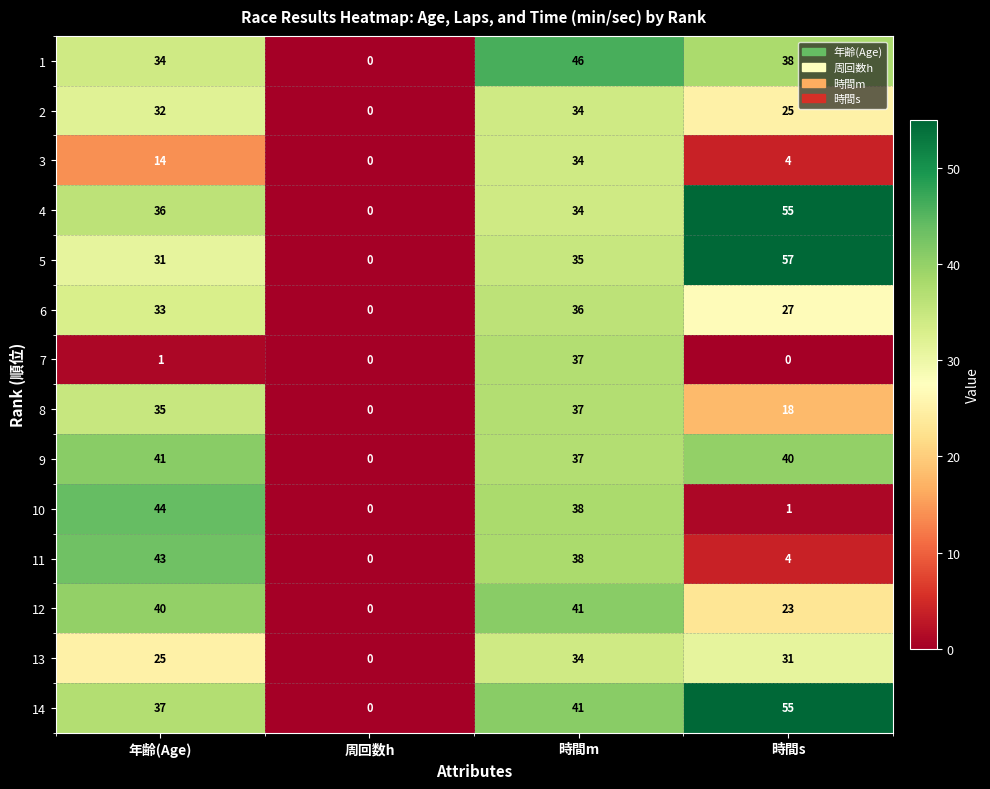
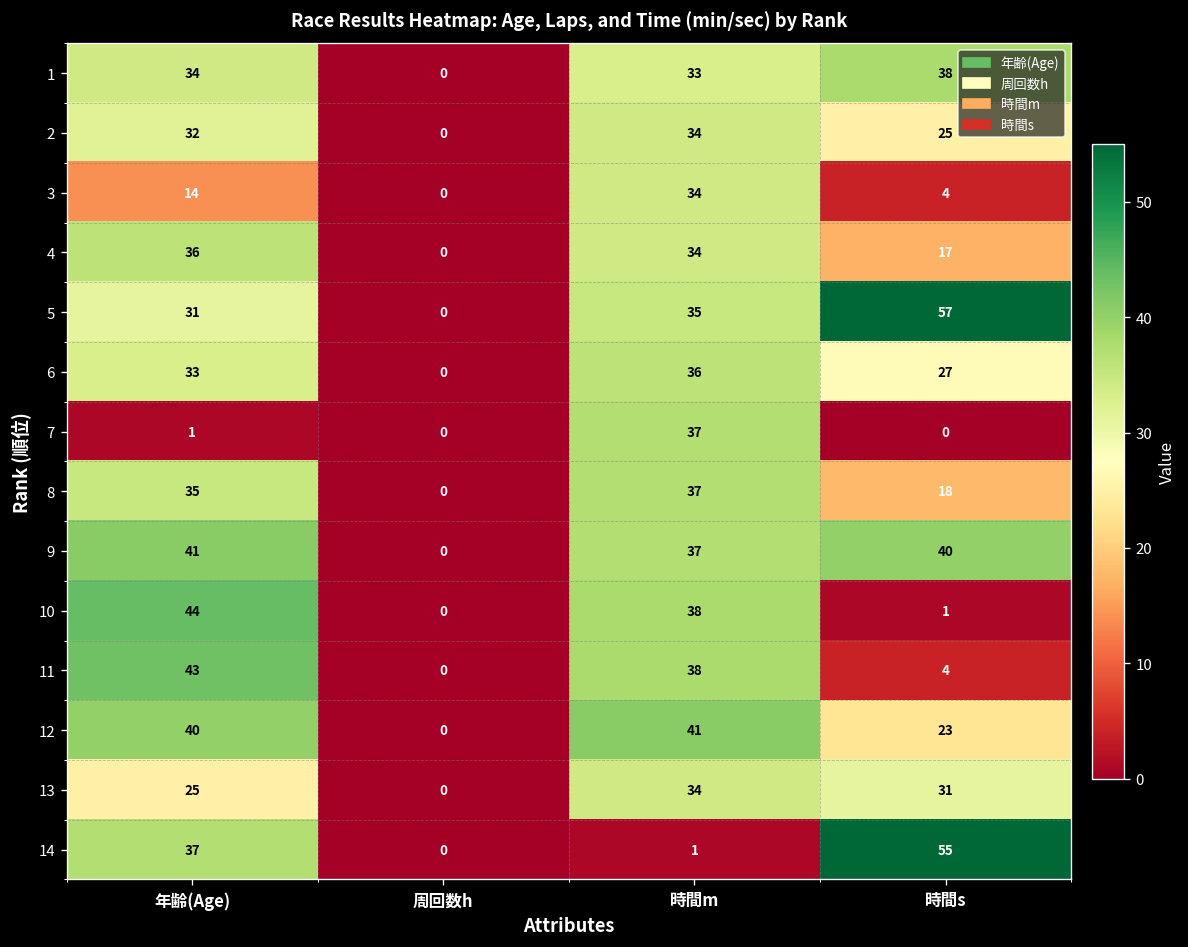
  {
    "1": {
      "年齢(Age)": 34,
      "周回数h": 0,
-     "時間m": 46,
+     "時間m": 33,
      "時間s": 38
    },
    "2": {
      "年齢(Age)": 32,
      "周回数h": 0,
      "時間m": 34,
      "時間s": 25
    },
    "3": {
      "年齢(Age)": 14,
      "周回数h": 0,
      "時間m": 34,
      "時間s": 4
    },
    "4": {
      "年齢(Age)": 36,
      "周回数h": 0,
      "時間m": 34,
-     "時間s": 55
+     "時間s": 17
    },
    "5": {
      "年齢(Age)": 31,
      "周回数h": 0,
      "時間m": 35,
      "時間s": 57
    },
    "6": {
      "年齢(Age)": 33,
      "周回数h": 0,
      "時間m": 36,
      "時間s": 27
    },
    "7": {
      "年齢(Age)": 1,
      "周回数h": 0,
      "時間m": 37,
      "時間s": 0
    },
    "8": {
      "年齢(Age)": 35,
      "周回数h": 0,
      "時間m": 37,
      "時間s": 18
    },
    "9": {
      "年齢(Age)": 41,
      "周回数h": 0,
      "時間m": 37,
      "時間s": 40
    },
    "10": {
      "年齢(Age)": 44,
      "周回数h": 0,
      "時間m": 38,
      "時間s": 1
    },
    "11": {
      "年齢(Age)": 43,
      "周回数h": 0,
      "時間m": 38,
      "時間s": 4
    },
    "12": {
      "年齢(Age)": 40,
      "周回数h": 0,
      "時間m": 41,
      "時間s": 23
    },
    "13": {
      "年齢(Age)": 25,
      "周回数h": 0,
      "時間m": 34,
      "時間s": 31
    },
    "14": {
      "年齢(Age)": 37,
      "周回数h": 0,
-     "時間m": 41,
+     "時間m": 1,
      "時間s": 55
    }
  }
